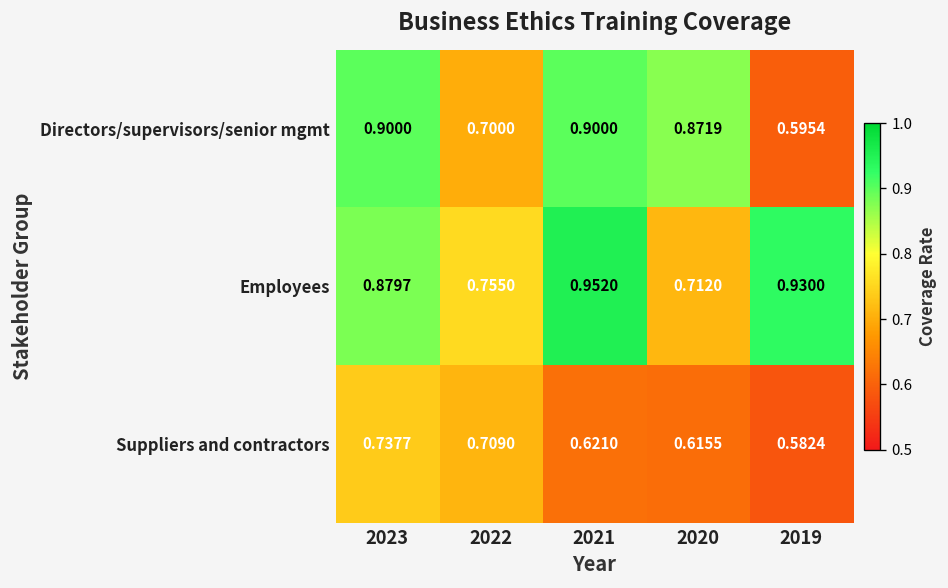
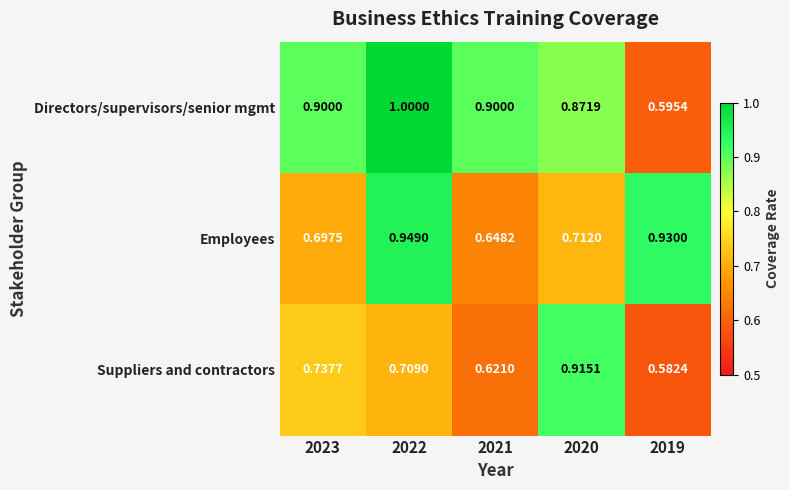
  {
    "Directors/supervisors/senior mgmt": {
      "2023": 0.9000,
-     "2022": 0.7000,
+     "2022": 1.0000,
      "2021": 0.9000,
      "2020": 0.8719,
      "2019": 0.5954
    },
    "Employees": {
-     "2023": 0.8797,
-     "2022": 0.7550,
-     "2021": 0.9520,
+     "2023": 0.6975,
+     "2022": 0.9490,
+     "2021": 0.6482,
      "2020": 0.7120,
      "2019": 0.9300
    },
    "Suppliers and contractors": {
      "2023": 0.7377,
      "2022": 0.7090,
      "2021": 0.6210,
-     "2020": 0.6155,
+     "2020": 0.9151,
      "2019": 0.5824
    }
  }
